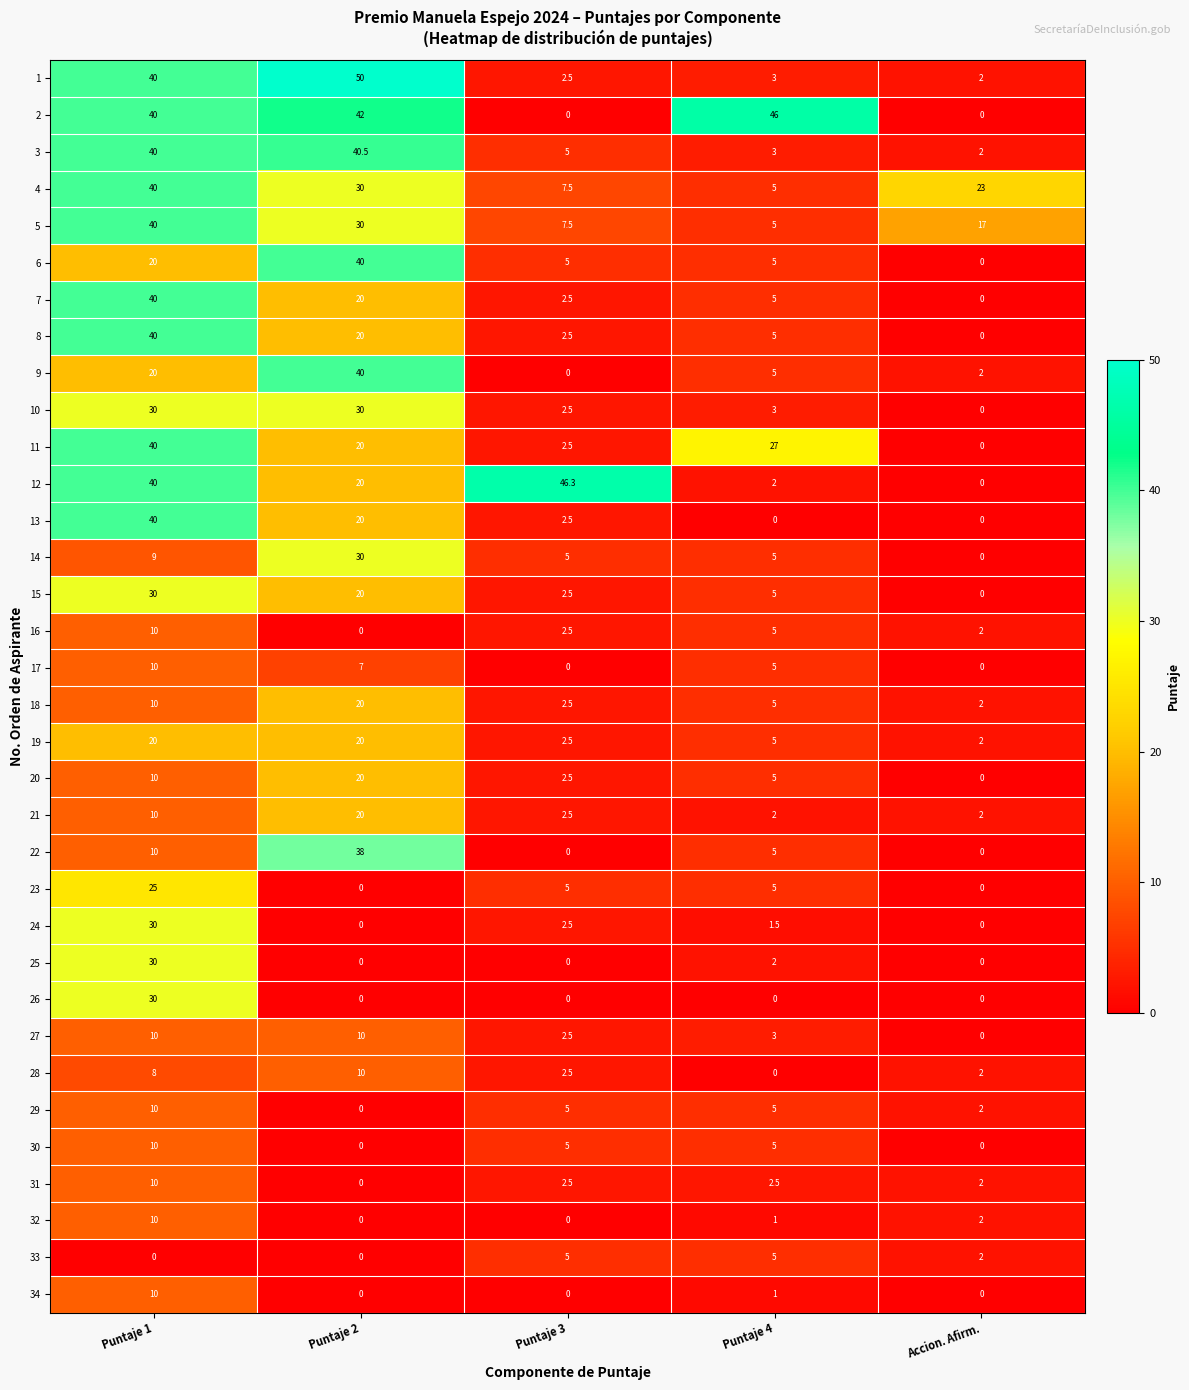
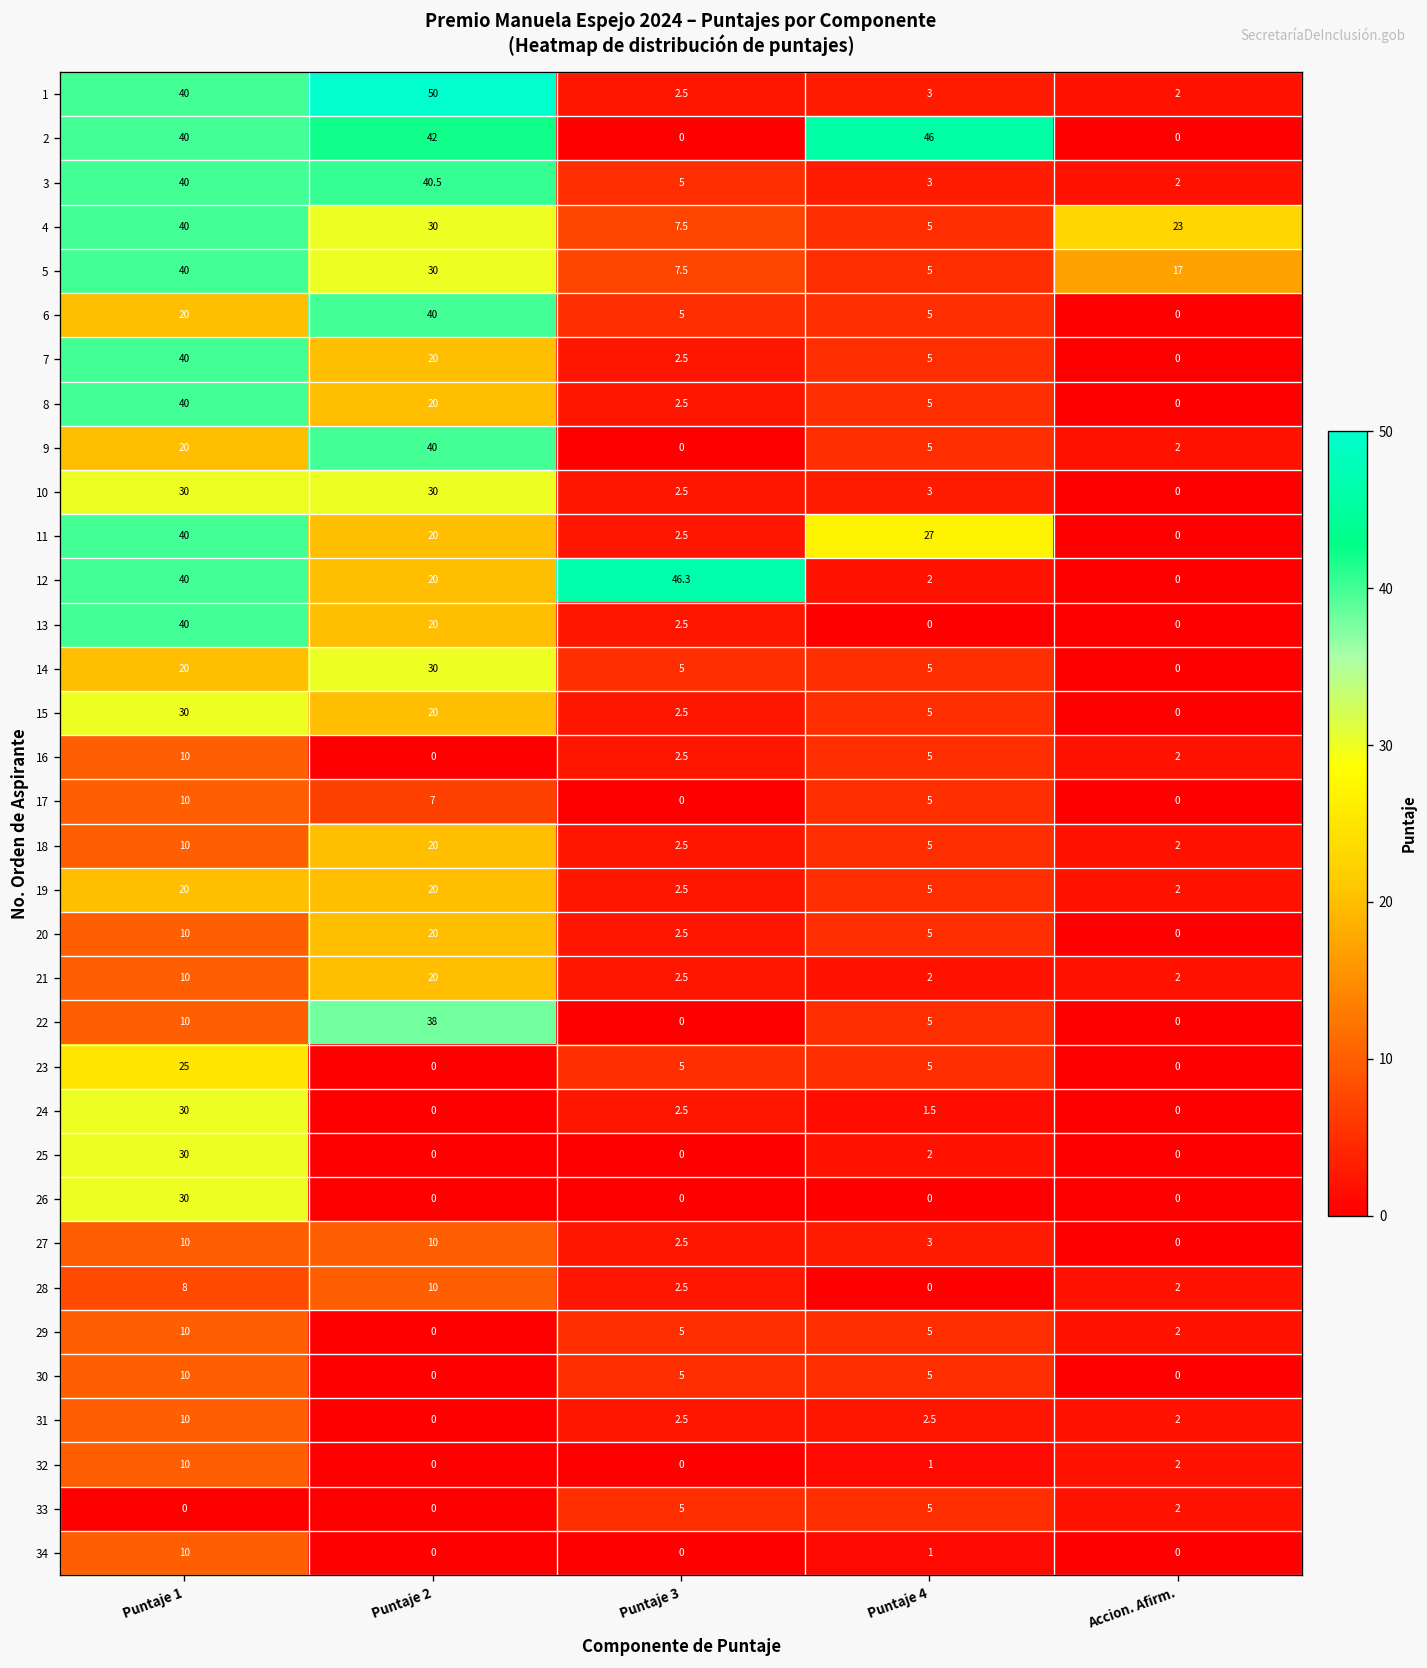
  {
    "1": {
      "Puntaje 1": 40,
      "Puntaje 2": 50,
      "Puntaje 3": 2.5,
      "Puntaje 4": 3,
      "Accion. Afirm.": 2
    },
    "2": {
      "Puntaje 1": 40,
      "Puntaje 2": 42,
      "Puntaje 3": 0,
      "Puntaje 4": 46,
      "Accion. Afirm.": 0
    },
    "3": {
      "Puntaje 1": 40,
      "Puntaje 2": 40.5,
      "Puntaje 3": 5,
      "Puntaje 4": 3,
      "Accion. Afirm.": 2
    },
    "4": {
      "Puntaje 1": 40,
      "Puntaje 2": 30,
      "Puntaje 3": 7.5,
      "Puntaje 4": 5,
      "Accion. Afirm.": 23
    },
    "5": {
      "Puntaje 1": 40,
      "Puntaje 2": 30,
      "Puntaje 3": 7.5,
      "Puntaje 4": 5,
      "Accion. Afirm.": 17
    },
    "6": {
      "Puntaje 1": 20,
      "Puntaje 2": 40,
      "Puntaje 3": 5,
      "Puntaje 4": 5,
      "Accion. Afirm.": 0
    },
    "7": {
      "Puntaje 1": 40,
      "Puntaje 2": 20,
      "Puntaje 3": 2.5,
      "Puntaje 4": 5,
      "Accion. Afirm.": 0
    },
    "8": {
      "Puntaje 1": 40,
      "Puntaje 2": 20,
      "Puntaje 3": 2.5,
      "Puntaje 4": 5,
      "Accion. Afirm.": 0
    },
    "9": {
      "Puntaje 1": 20,
      "Puntaje 2": 40,
      "Puntaje 3": 0,
      "Puntaje 4": 5,
      "Accion. Afirm.": 2
    },
    "10": {
      "Puntaje 1": 30,
      "Puntaje 2": 30,
      "Puntaje 3": 2.5,
      "Puntaje 4": 3,
      "Accion. Afirm.": 0
    },
    "11": {
      "Puntaje 1": 40,
      "Puntaje 2": 20,
      "Puntaje 3": 2.5,
      "Puntaje 4": 27,
      "Accion. Afirm.": 0
    },
    "12": {
      "Puntaje 1": 40,
      "Puntaje 2": 20,
      "Puntaje 3": 46.3,
      "Puntaje 4": 2,
      "Accion. Afirm.": 0
    },
    "13": {
      "Puntaje 1": 40,
      "Puntaje 2": 20,
      "Puntaje 3": 2.5,
      "Puntaje 4": 0,
      "Accion. Afirm.": 0
    },
    "14": {
-     "Puntaje 1": 9,
+     "Puntaje 1": 20,
      "Puntaje 2": 30,
      "Puntaje 3": 5,
      "Puntaje 4": 5,
      "Accion. Afirm.": 0
    },
    "15": {
      "Puntaje 1": 30,
      "Puntaje 2": 20,
      "Puntaje 3": 2.5,
      "Puntaje 4": 5,
      "Accion. Afirm.": 0
    },
    "16": {
      "Puntaje 1": 10,
      "Puntaje 2": 0,
      "Puntaje 3": 2.5,
      "Puntaje 4": 5,
      "Accion. Afirm.": 2
    },
    "17": {
      "Puntaje 1": 10,
      "Puntaje 2": 7,
      "Puntaje 3": 0,
      "Puntaje 4": 5,
      "Accion. Afirm.": 0
    },
    "18": {
      "Puntaje 1": 10,
      "Puntaje 2": 20,
      "Puntaje 3": 2.5,
      "Puntaje 4": 5,
      "Accion. Afirm.": 2
    },
    "19": {
      "Puntaje 1": 20,
      "Puntaje 2": 20,
      "Puntaje 3": 2.5,
      "Puntaje 4": 5,
      "Accion. Afirm.": 2
    },
    "20": {
      "Puntaje 1": 10,
      "Puntaje 2": 20,
      "Puntaje 3": 2.5,
      "Puntaje 4": 5,
      "Accion. Afirm.": 0
    },
    "21": {
      "Puntaje 1": 10,
      "Puntaje 2": 20,
      "Puntaje 3": 2.5,
      "Puntaje 4": 2,
      "Accion. Afirm.": 2
    },
    "22": {
      "Puntaje 1": 10,
      "Puntaje 2": 38,
      "Puntaje 3": 0,
      "Puntaje 4": 5,
      "Accion. Afirm.": 0
    },
    "23": {
      "Puntaje 1": 25,
      "Puntaje 2": 0,
      "Puntaje 3": 5,
      "Puntaje 4": 5,
      "Accion. Afirm.": 0
    },
    "24": {
      "Puntaje 1": 30,
      "Puntaje 2": 0,
      "Puntaje 3": 2.5,
      "Puntaje 4": 1.5,
      "Accion. Afirm.": 0
    },
    "25": {
      "Puntaje 1": 30,
      "Puntaje 2": 0,
      "Puntaje 3": 0,
      "Puntaje 4": 2,
      "Accion. Afirm.": 0
    },
    "26": {
      "Puntaje 1": 30,
      "Puntaje 2": 0,
      "Puntaje 3": 0,
      "Puntaje 4": 0,
      "Accion. Afirm.": 0
    },
    "27": {
      "Puntaje 1": 10,
      "Puntaje 2": 10,
      "Puntaje 3": 2.5,
      "Puntaje 4": 3,
      "Accion. Afirm.": 0
    },
    "28": {
      "Puntaje 1": 8,
      "Puntaje 2": 10,
      "Puntaje 3": 2.5,
      "Puntaje 4": 0,
      "Accion. Afirm.": 2
    },
    "29": {
      "Puntaje 1": 10,
      "Puntaje 2": 0,
      "Puntaje 3": 5,
      "Puntaje 4": 5,
      "Accion. Afirm.": 2
    },
    "30": {
      "Puntaje 1": 10,
      "Puntaje 2": 0,
      "Puntaje 3": 5,
      "Puntaje 4": 5,
      "Accion. Afirm.": 0
    },
    "31": {
      "Puntaje 1": 10,
      "Puntaje 2": 0,
      "Puntaje 3": 2.5,
      "Puntaje 4": 2.5,
      "Accion. Afirm.": 2
    },
    "32": {
      "Puntaje 1": 10,
      "Puntaje 2": 0,
      "Puntaje 3": 0,
      "Puntaje 4": 1,
      "Accion. Afirm.": 2
    },
    "33": {
      "Puntaje 1": 0,
      "Puntaje 2": 0,
      "Puntaje 3": 5,
      "Puntaje 4": 5,
      "Accion. Afirm.": 2
    },
    "34": {
      "Puntaje 1": 10,
      "Puntaje 2": 0,
      "Puntaje 3": 0,
      "Puntaje 4": 1,
      "Accion. Afirm.": 0
    }
  }
